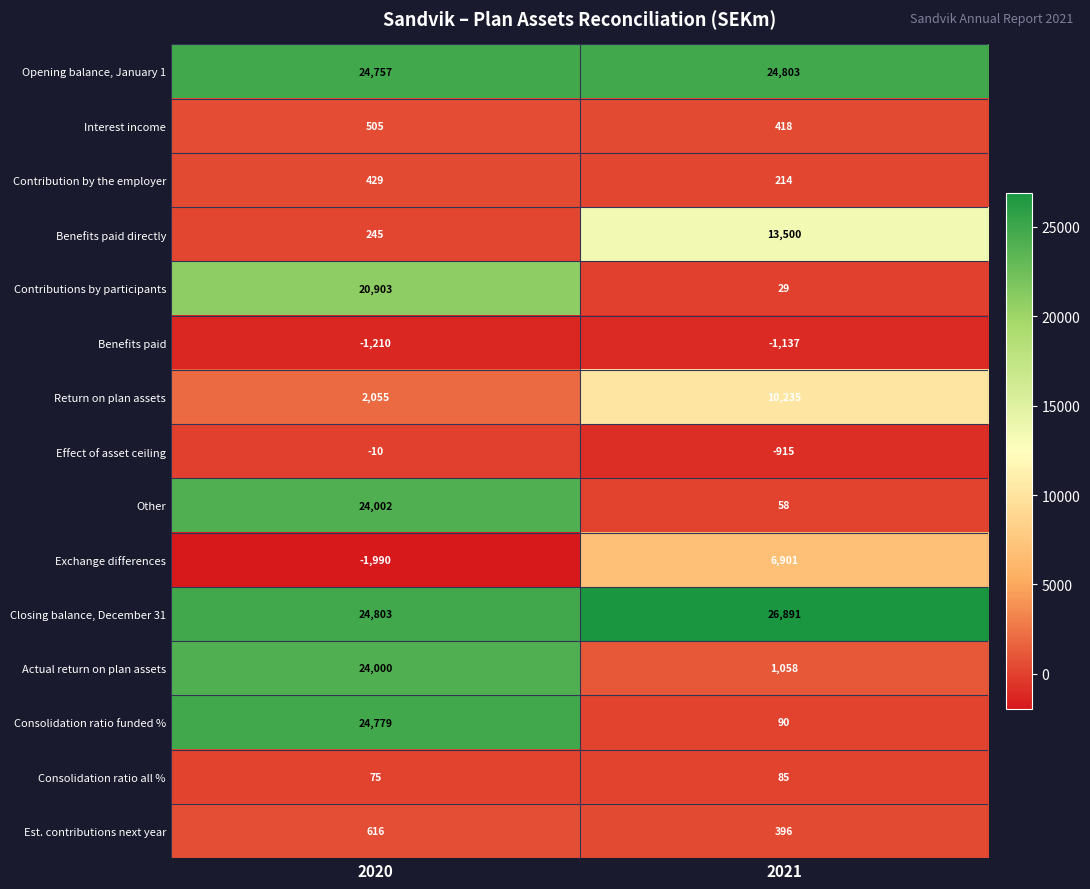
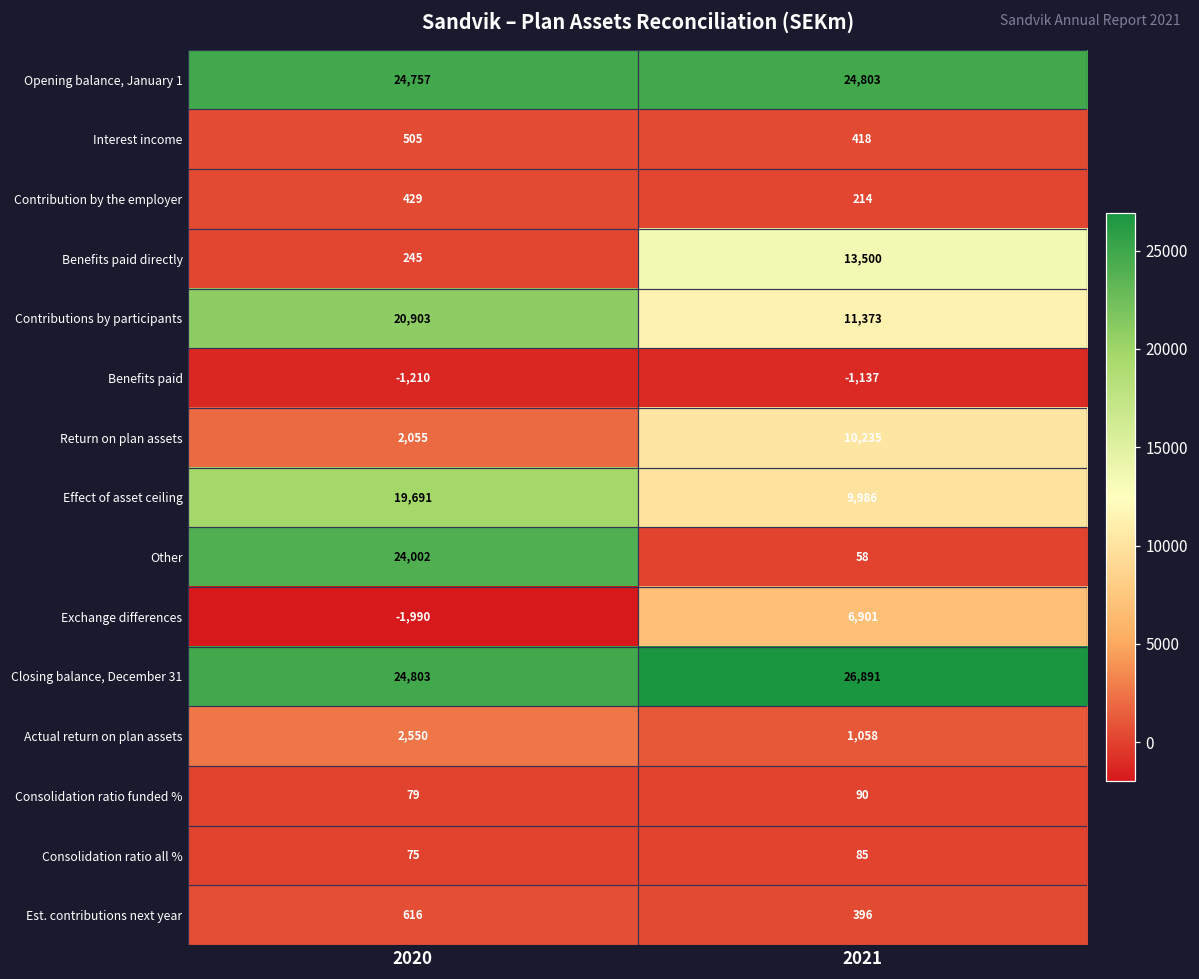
  {
    "Opening balance, January 1": {
      "2020": "24,757",
      "2021": "24,803"
    },
    "Interest income": {
      "2020": "505",
      "2021": "418"
    },
    "Contribution by the employer": {
      "2020": "429",
      "2021": "214"
    },
    "Benefits paid directly": {
      "2020": "245",
      "2021": "13,500"
    },
    "Contributions by participants": {
      "2020": "20,903",
-     "2021": "29"
+     "2021": "11,373"
    },
    "Benefits paid": {
      "2020": "-1,210",
      "2021": "-1,137"
    },
    "Return on plan assets": {
      "2020": "2,055",
      "2021": "10,235"
    },
    "Effect of asset ceiling": {
-     "2020": "-10",
-     "2021": "-915"
+     "2020": "19,691",
+     "2021": "9,986"
    },
    "Other": {
      "2020": "24,002",
      "2021": "58"
    },
    "Exchange differences": {
      "2020": "-1,990",
      "2021": "6,901"
    },
    "Closing balance, December 31": {
      "2020": "24,803",
      "2021": "26,891"
    },
    "Actual return on plan assets": {
-     "2020": "24,000",
+     "2020": "2,550",
      "2021": "1,058"
    },
    "Consolidation ratio funded %": {
-     "2020": "24,779",
+     "2020": "79",
      "2021": "90"
    },
    "Consolidation ratio all %": {
      "2020": "75",
      "2021": "85"
    },
    "Est. contributions next year": {
      "2020": "616",
      "2021": "396"
    }
  }
